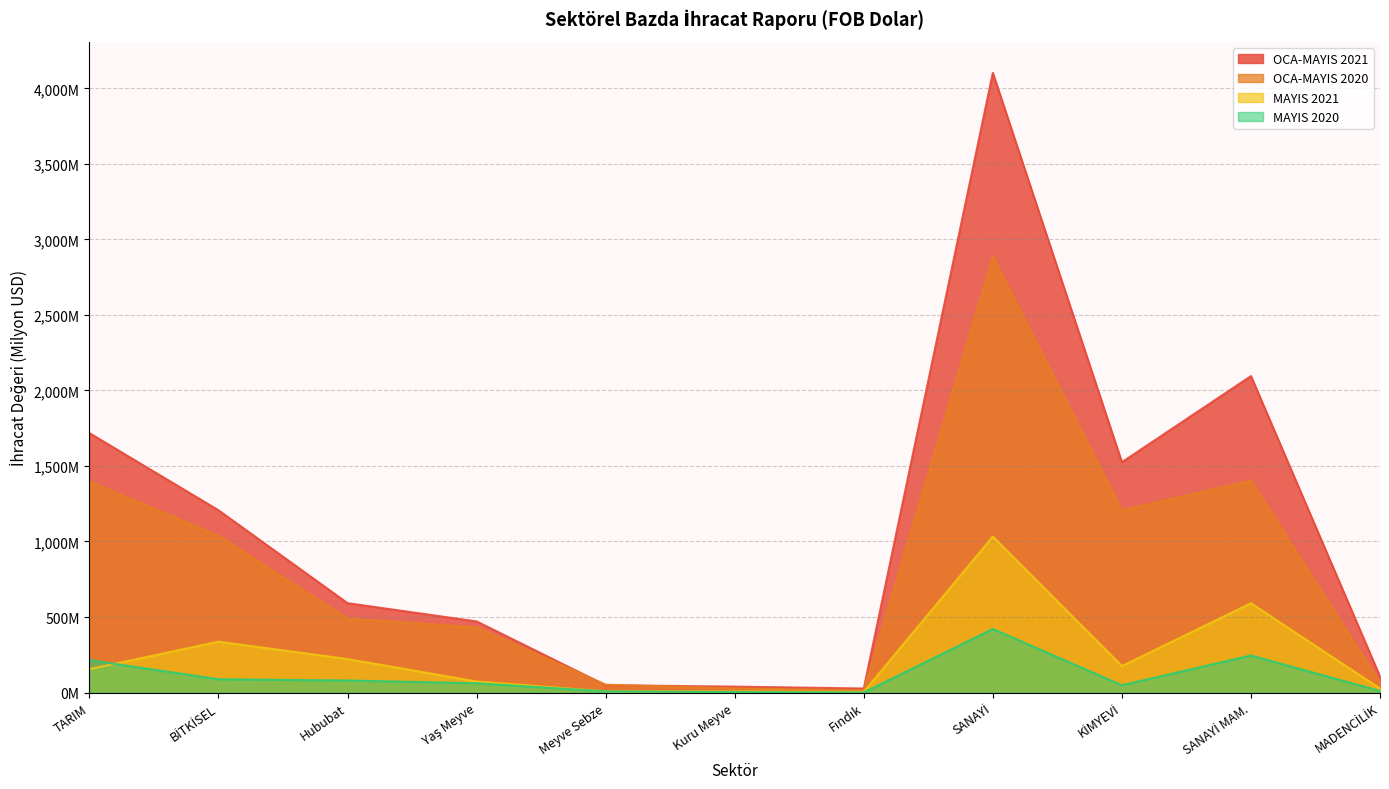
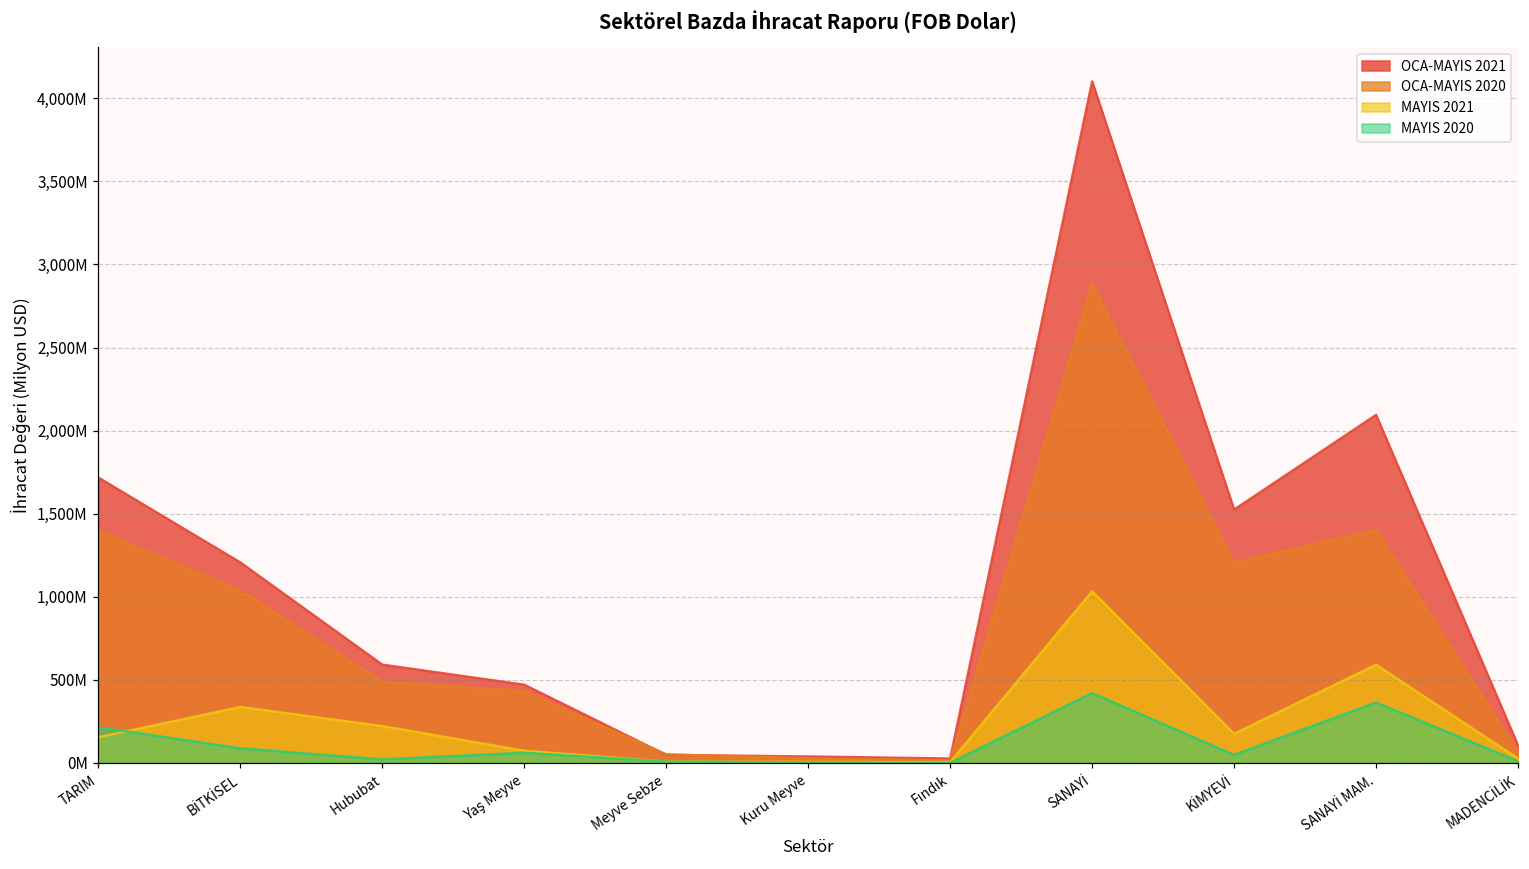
  {
    "MAYIS 2021": {
      "TARIM": "150,000,000",
      "BİTKİSEL": "340,000,000",
      "Hububat": "220,000,000",
      "SANAYİ": "1,030,000,000",
      "KİMYEVİ": "180,000,000",
      "SANAYİ MAM.": "590,000,000"
    },
    "MAYIS 2020": {
      "TARIM": "210,000,000",
      "BİTKİSEL": "90,000,000",
-     "Hububat": "80,000,000",
+     "Hububat": "20,000,000",
      "SANAYİ": "420,000,000",
      "KİMYEVİ": "50,000,000",
-     "SANAYİ MAM.": "250,000,000"
+     "SANAYİ MAM.": "360,000,000"
    }
  }
